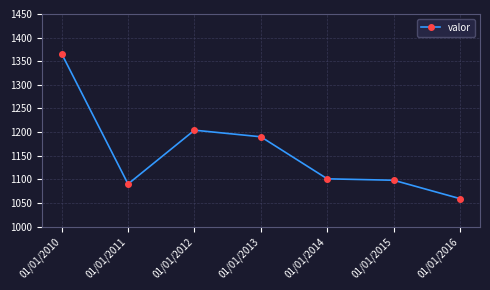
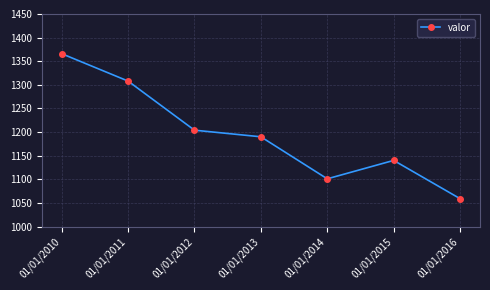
  {
    "01/01/2010": 1370,
-   "01/01/2011": 1090,
+   "01/01/2011": 1310,
    "01/01/2012": 1200,
    "01/01/2013": 1190,
    "01/01/2014": 1100,
-   "01/01/2015": 1100,
+   "01/01/2015": 1140,
    "01/01/2016": 1060
  }
